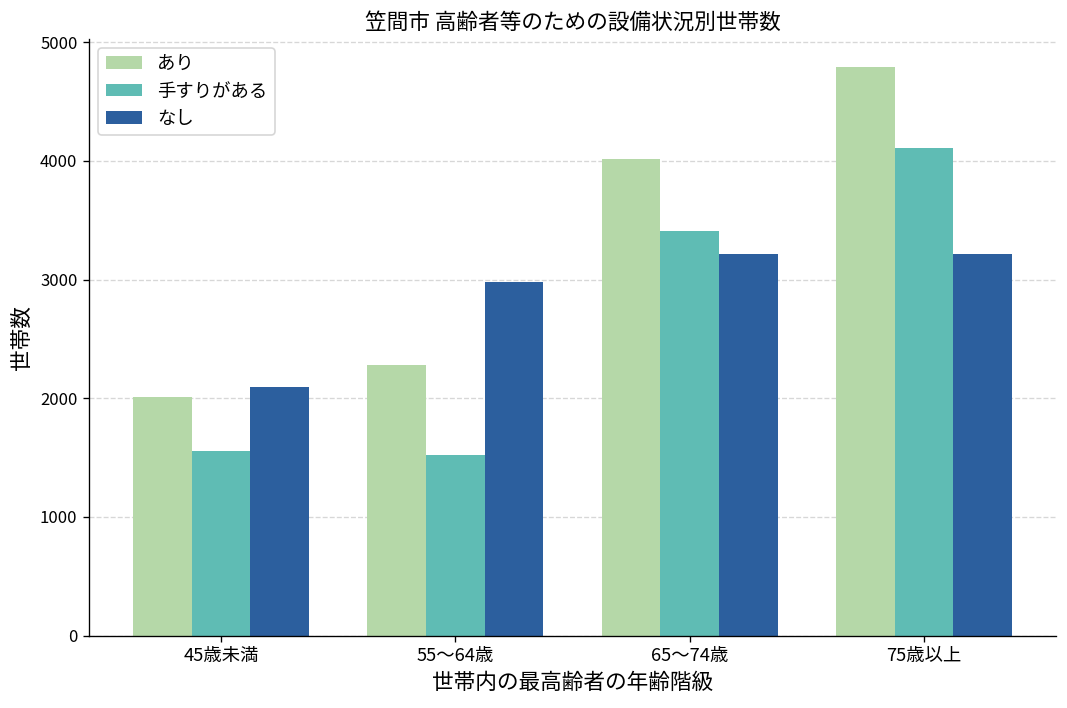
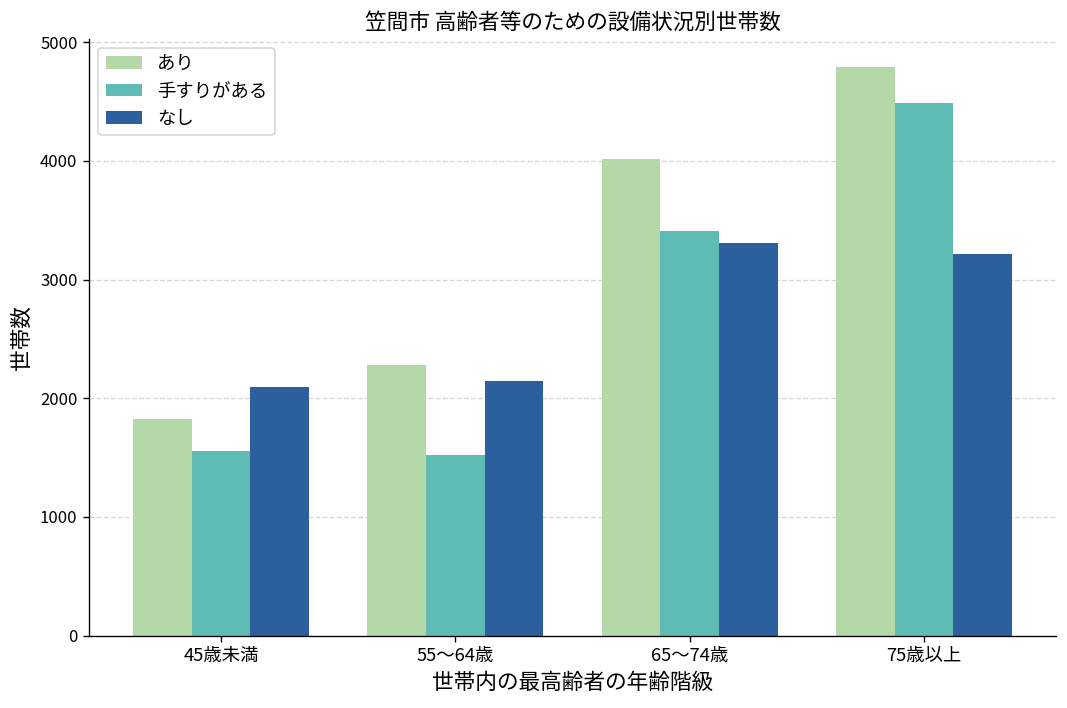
  {
    "あり": {
-     "45歳未満": 2000,
+     "45歳未満": 1800,
      "55～64歳": 2300,
      "65～74歳": 4000,
      "75歳以上": 4800
    },
    "手すりがある": {
      "45歳未満": 1600,
      "55～64歳": 1500,
      "65～74歳": 3400,
-     "75歳以上": 4100
+     "75歳以上": 4500
    },
    "なし": {
      "45歳未満": 2100,
-     "55～64歳": 3000,
-     "65～74歳": 3200,
+     "55～64歳": 2200,
+     "65～74歳": 3300,
      "75歳以上": 3200
    }
  }
